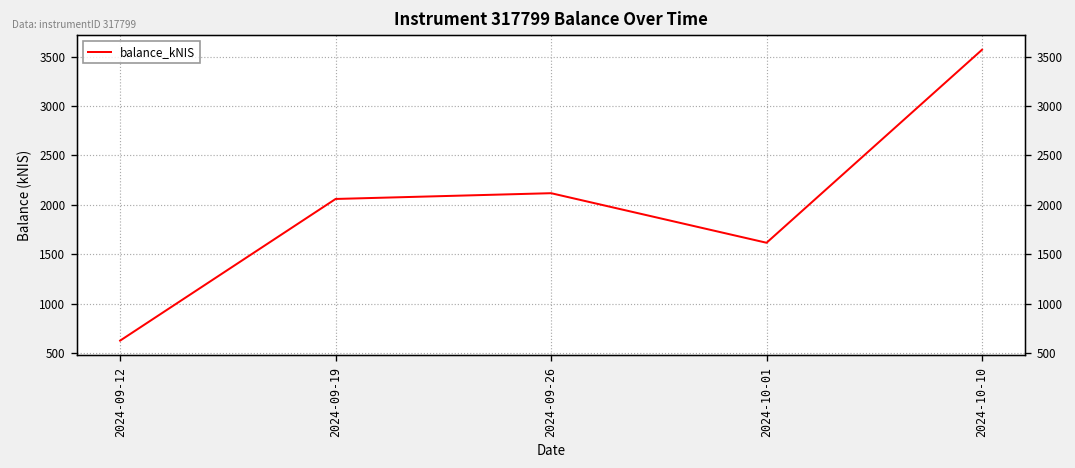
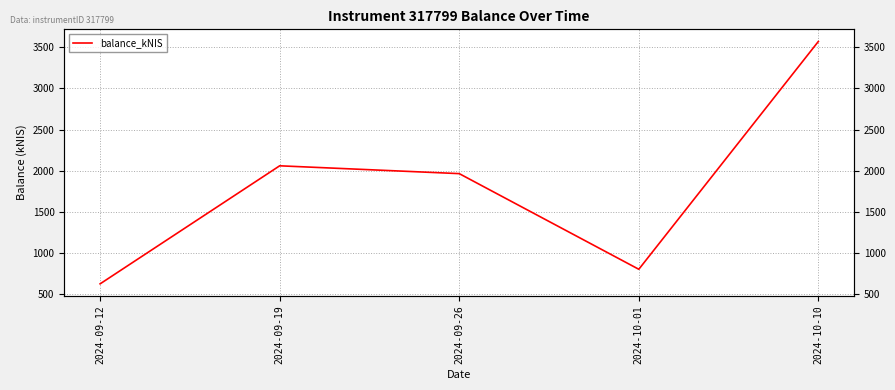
  {
    "2024-09-12": 600,
    "2024-09-19": 2100,
-   "2024-09-26": 2100,
-   "2024-10-01": 1600,
+   "2024-09-26": 2000,
+   "2024-10-01": 800,
    "2024-10-10": 3600
  }
